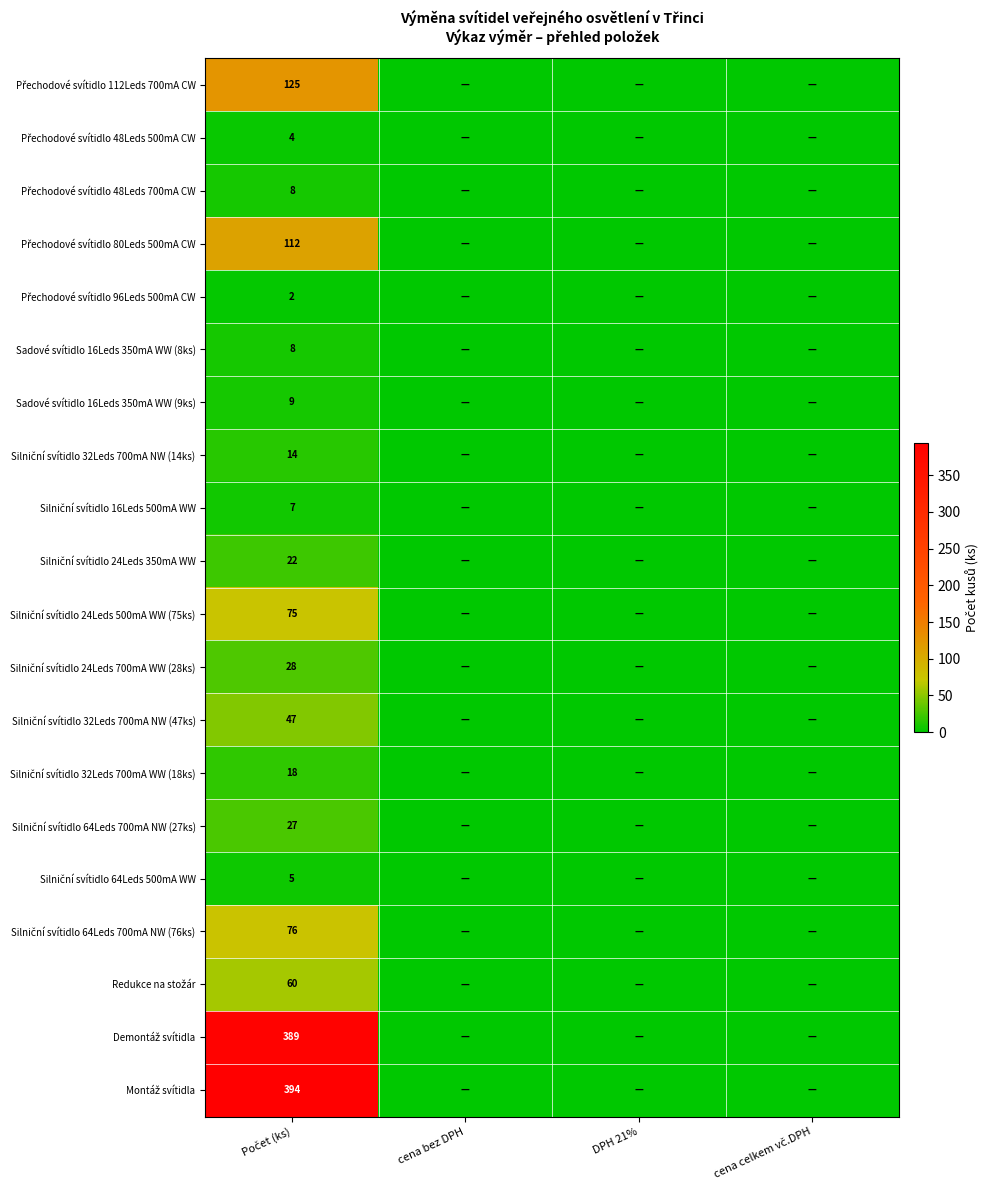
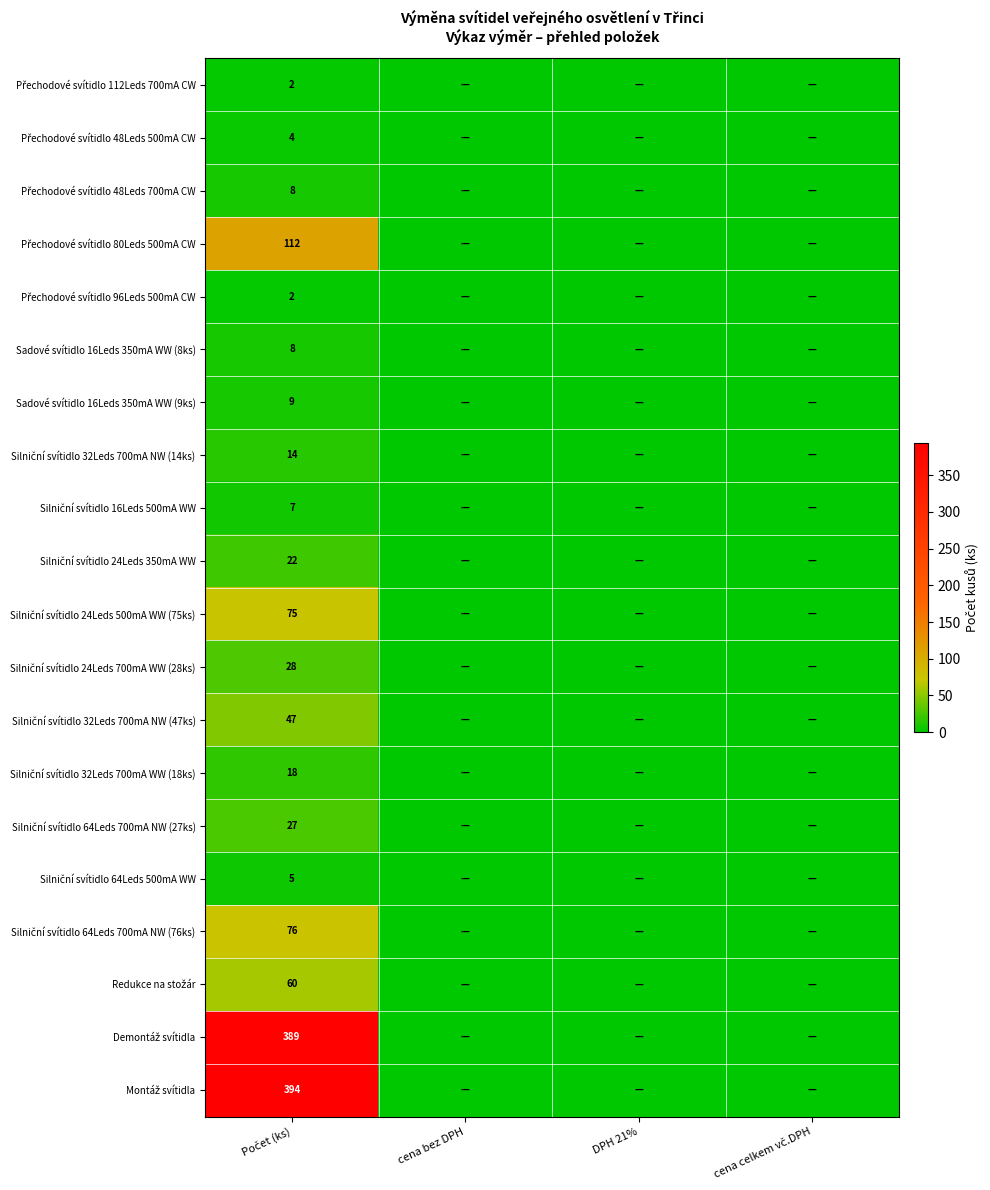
  {
    "Přechodové svítidlo 112Leds 700mA CW": {
-     "Počet (ks)": 125
+     "Počet (ks)": 2
    },
    "Přechodové svítidlo 48Leds 500mA CW": {
      "Počet (ks)": 4
    },
    "Přechodové svítidlo 48Leds 700mA CW": {
      "Počet (ks)": 8
    },
    "Přechodové svítidlo 80Leds 500mA CW": {
      "Počet (ks)": 112
    },
    "Přechodové svítidlo 96Leds 500mA CW": {
      "Počet (ks)": 2
    },
    "Sadové svítidlo 16Leds 350mA WW (8ks)": {
      "Počet (ks)": 8
    },
    "Sadové svítidlo 16Leds 350mA WW (9ks)": {
      "Počet (ks)": 9
    },
    "Silniční svítidlo 32Leds 700mA NW (14ks)": {
      "Počet (ks)": 14
    },
    "Silniční svítidlo 16Leds 500mA WW": {
      "Počet (ks)": 7
    },
    "Silniční svítidlo 24Leds 350mA WW": {
      "Počet (ks)": 22
    },
    "Silniční svítidlo 24Leds 500mA WW (75ks)": {
      "Počet (ks)": 75
    },
    "Silniční svítidlo 24Leds 700mA WW (28ks)": {
      "Počet (ks)": 28
    },
    "Silniční svítidlo 32Leds 700mA NW (47ks)": {
      "Počet (ks)": 47
    },
    "Silniční svítidlo 32Leds 700mA WW (18ks)": {
      "Počet (ks)": 18
    },
    "Silniční svítidlo 64Leds 700mA NW (27ks)": {
      "Počet (ks)": 27
    },
    "Silniční svítidlo 64Leds 500mA WW": {
      "Počet (ks)": 5
    },
    "Silniční svítidlo 64Leds 700mA NW (76ks)": {
      "Počet (ks)": 76
    },
    "Redukce na stožár": {
      "Počet (ks)": 60
    },
    "Demontáž svítidla": {
      "Počet (ks)": 389
    },
    "Montáž svítidla": {
      "Počet (ks)": 394
    }
  }
